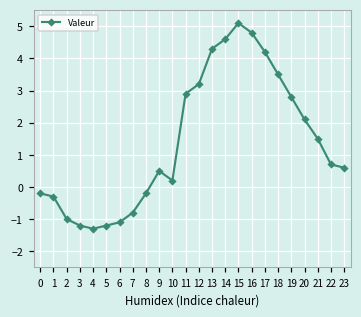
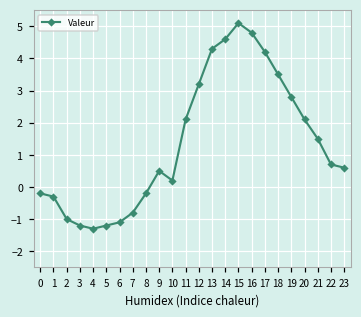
  {
    "0": -0.2,
    "1": -0.3,
    "2": -1.0,
    "3": -1.2,
    "4": -1.3,
    "5": -1.2,
    "6": -1.1,
    "7": -0.8,
    "8": -0.2,
    "9": 0.5,
    "10": 0.2,
-   "11": 2.9,
+   "11": 2.1,
    "12": 3.2,
    "13": 4.3,
    "14": 4.6,
    "15": 5.1,
    "16": 4.8,
    "17": 4.2,
    "18": 3.5,
    "19": 2.8,
    "20": 2.1,
    "21": 1.5,
    "22": 0.7,
    "23": 0.6
  }
